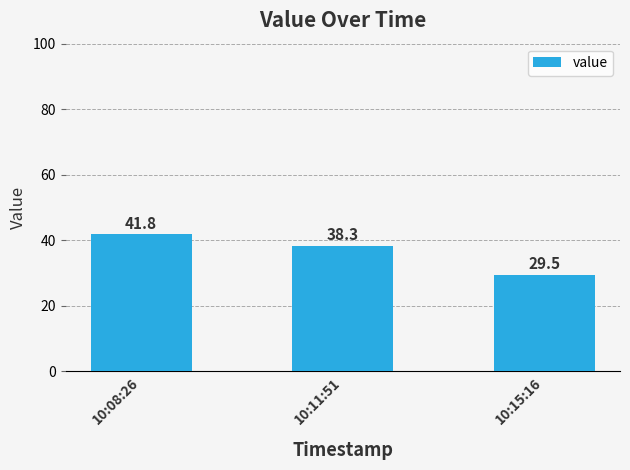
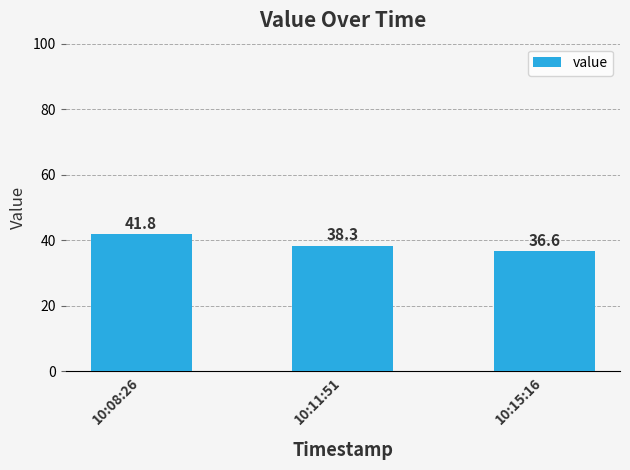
  {
    "10:08:26": 41.8,
    "10:11:51": 38.3,
-   "10:15:16": 29.5
+   "10:15:16": 36.6
  }
